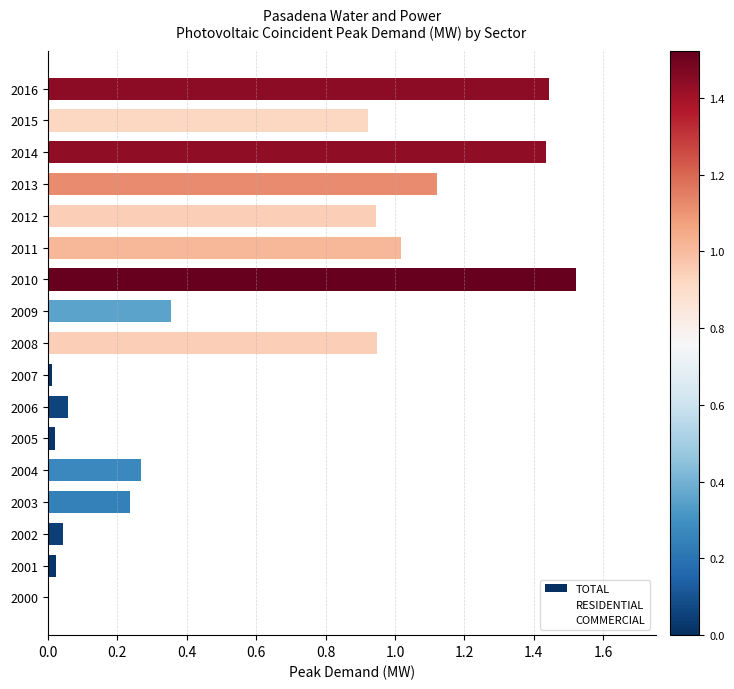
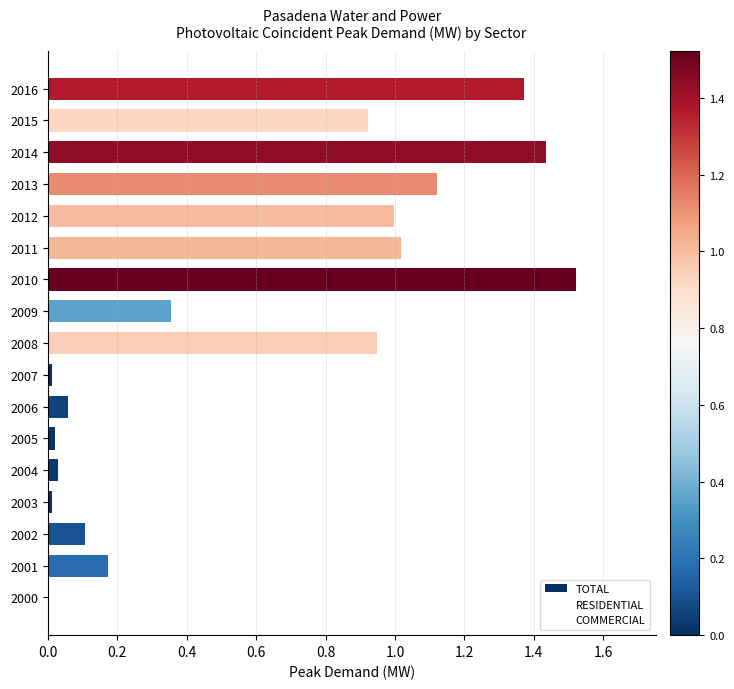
  {
    "TOTAL": {
-     "2016": 1.44,
+     "2016": 1.37,
      "2015": 0.92,
      "2014": 1.44,
      "2013": 1.12,
-     "2012": 0.95,
+     "2012": 1.00,
      "2011": 1.02,
      "2010": 1.52,
      "2009": 0.36,
      "2008": 0.95,
      "2007": 0.01,
      "2006": 0.06,
      "2005": 0.02,
-     "2004": 0.27,
-     "2003": 0.24,
-     "2002": 0.05,
-     "2001": 0.02
+     "2004": 0.03,
+     "2003": 0.01,
+     "2002": 0.11,
+     "2001": 0.17
    }
  }
